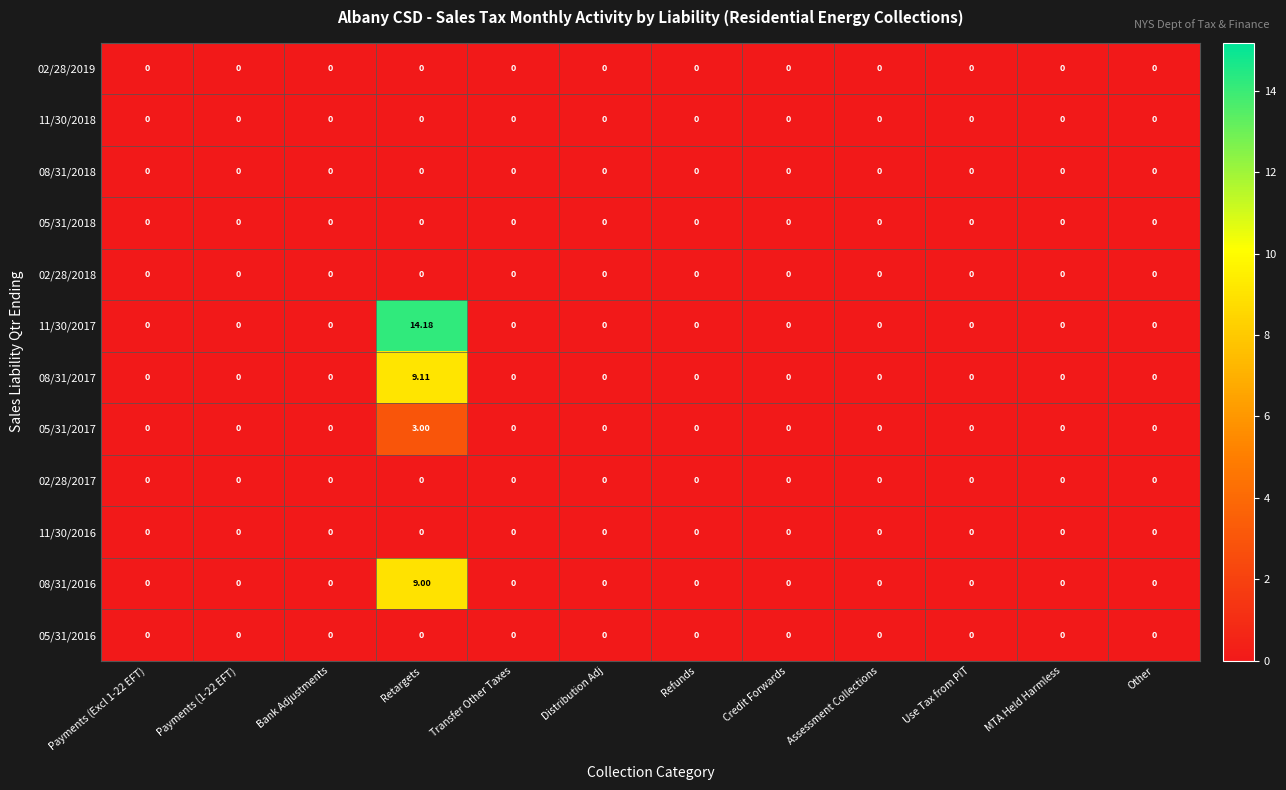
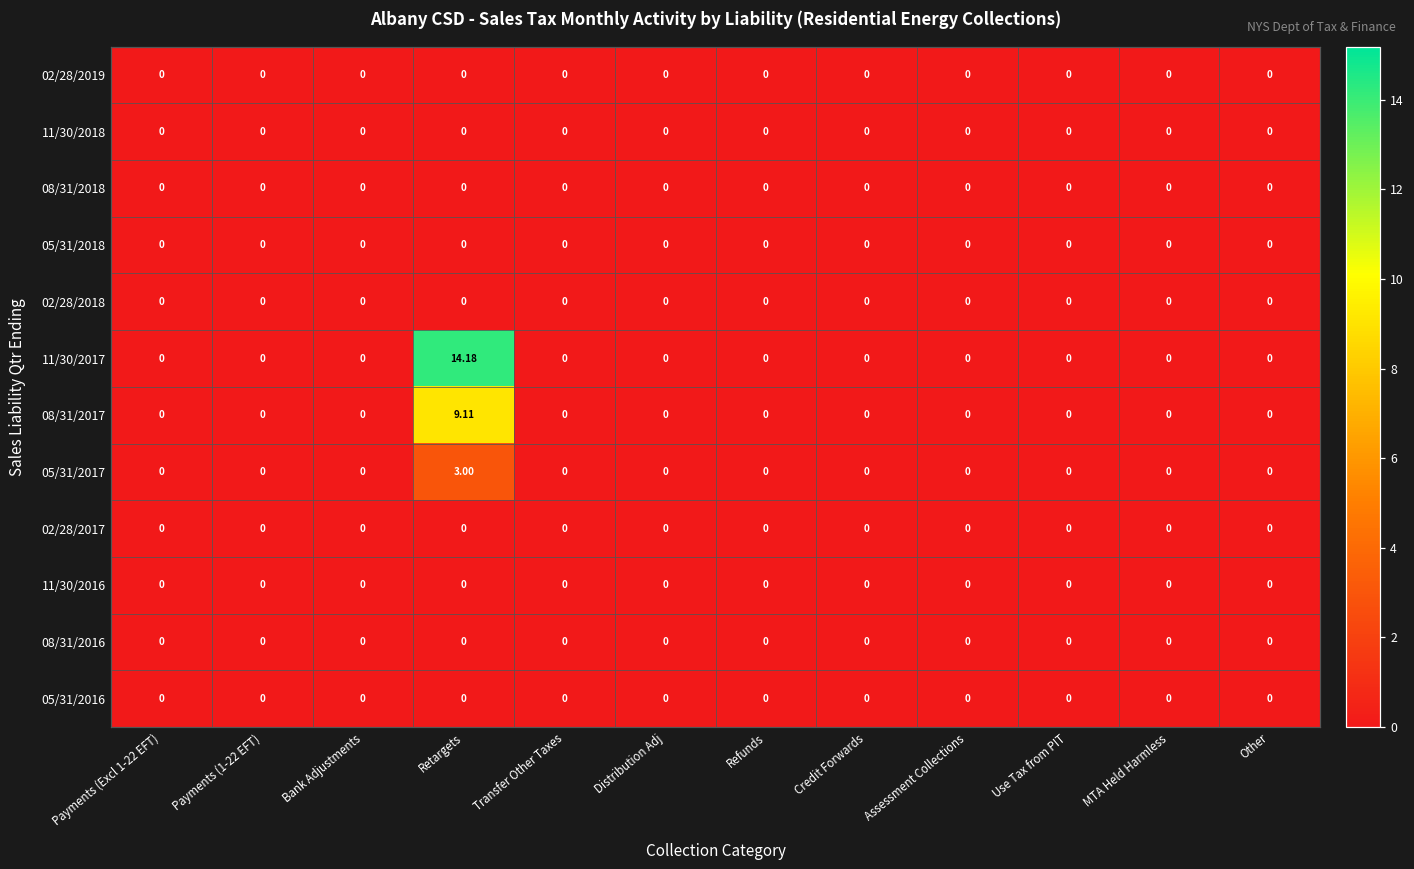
  {
    "02/28/2019": {
      "Payments (Excl 1-22 EFT)": 0,
      "Payments (1-22 EFT)": 0,
      "Bank Adjustments": 0,
      "Retargets": 0,
      "Transfer Other Taxes": 0,
      "Distribution Adj": 0,
      "Refunds": 0,
      "Credit Forwards": 0,
      "Assessment Collections": 0,
      "Use Tax from PIT": 0,
      "MTA Held Harmless": 0,
      "Other": 0
    },
    "11/30/2018": {
      "Payments (Excl 1-22 EFT)": 0,
      "Payments (1-22 EFT)": 0,
      "Bank Adjustments": 0,
      "Retargets": 0,
      "Transfer Other Taxes": 0,
      "Distribution Adj": 0,
      "Refunds": 0,
      "Credit Forwards": 0,
      "Assessment Collections": 0,
      "Use Tax from PIT": 0,
      "MTA Held Harmless": 0,
      "Other": 0
    },
    "08/31/2018": {
      "Payments (Excl 1-22 EFT)": 0,
      "Payments (1-22 EFT)": 0,
      "Bank Adjustments": 0,
      "Retargets": 0,
      "Transfer Other Taxes": 0,
      "Distribution Adj": 0,
      "Refunds": 0,
      "Credit Forwards": 0,
      "Assessment Collections": 0,
      "Use Tax from PIT": 0,
      "MTA Held Harmless": 0,
      "Other": 0
    },
    "05/31/2018": {
      "Payments (Excl 1-22 EFT)": 0,
      "Payments (1-22 EFT)": 0,
      "Bank Adjustments": 0,
      "Retargets": 0,
      "Transfer Other Taxes": 0,
      "Distribution Adj": 0,
      "Refunds": 0,
      "Credit Forwards": 0,
      "Assessment Collections": 0,
      "Use Tax from PIT": 0,
      "MTA Held Harmless": 0,
      "Other": 0
    },
    "02/28/2018": {
      "Payments (Excl 1-22 EFT)": 0,
      "Payments (1-22 EFT)": 0,
      "Bank Adjustments": 0,
      "Retargets": 0,
      "Transfer Other Taxes": 0,
      "Distribution Adj": 0,
      "Refunds": 0,
      "Credit Forwards": 0,
      "Assessment Collections": 0,
      "Use Tax from PIT": 0,
      "MTA Held Harmless": 0,
      "Other": 0
    },
    "11/30/2017": {
      "Payments (Excl 1-22 EFT)": 0,
      "Payments (1-22 EFT)": 0,
      "Bank Adjustments": 0,
      "Retargets": 14.18,
      "Transfer Other Taxes": 0,
      "Distribution Adj": 0,
      "Refunds": 0,
      "Credit Forwards": 0,
      "Assessment Collections": 0,
      "Use Tax from PIT": 0,
      "MTA Held Harmless": 0,
      "Other": 0
    },
    "08/31/2017": {
      "Payments (Excl 1-22 EFT)": 0,
      "Payments (1-22 EFT)": 0,
      "Bank Adjustments": 0,
      "Retargets": 9.11,
      "Transfer Other Taxes": 0,
      "Distribution Adj": 0,
      "Refunds": 0,
      "Credit Forwards": 0,
      "Assessment Collections": 0,
      "Use Tax from PIT": 0,
      "MTA Held Harmless": 0,
      "Other": 0
    },
    "05/31/2017": {
      "Payments (Excl 1-22 EFT)": 0,
      "Payments (1-22 EFT)": 0,
      "Bank Adjustments": 0,
      "Retargets": 3.00,
      "Transfer Other Taxes": 0,
      "Distribution Adj": 0,
      "Refunds": 0,
      "Credit Forwards": 0,
      "Assessment Collections": 0,
      "Use Tax from PIT": 0,
      "MTA Held Harmless": 0,
      "Other": 0
    },
    "02/28/2017": {
      "Payments (Excl 1-22 EFT)": 0,
      "Payments (1-22 EFT)": 0,
      "Bank Adjustments": 0,
      "Retargets": 0,
      "Transfer Other Taxes": 0,
      "Distribution Adj": 0,
      "Refunds": 0,
      "Credit Forwards": 0,
      "Assessment Collections": 0,
      "Use Tax from PIT": 0,
      "MTA Held Harmless": 0,
      "Other": 0
    },
    "11/30/2016": {
      "Payments (Excl 1-22 EFT)": 0,
      "Payments (1-22 EFT)": 0,
      "Bank Adjustments": 0,
      "Retargets": 0,
      "Transfer Other Taxes": 0,
      "Distribution Adj": 0,
      "Refunds": 0,
      "Credit Forwards": 0,
      "Assessment Collections": 0,
      "Use Tax from PIT": 0,
      "MTA Held Harmless": 0,
      "Other": 0
    },
    "08/31/2016": {
      "Payments (Excl 1-22 EFT)": 0,
      "Payments (1-22 EFT)": 0,
      "Bank Adjustments": 0,
-     "Retargets": 9.00,
+     "Retargets": 0,
      "Transfer Other Taxes": 0,
      "Distribution Adj": 0,
      "Refunds": 0,
      "Credit Forwards": 0,
      "Assessment Collections": 0,
      "Use Tax from PIT": 0,
      "MTA Held Harmless": 0,
      "Other": 0
    },
    "05/31/2016": {
      "Payments (Excl 1-22 EFT)": 0,
      "Payments (1-22 EFT)": 0,
      "Bank Adjustments": 0,
      "Retargets": 0,
      "Transfer Other Taxes": 0,
      "Distribution Adj": 0,
      "Refunds": 0,
      "Credit Forwards": 0,
      "Assessment Collections": 0,
      "Use Tax from PIT": 0,
      "MTA Held Harmless": 0,
      "Other": 0
    }
  }
